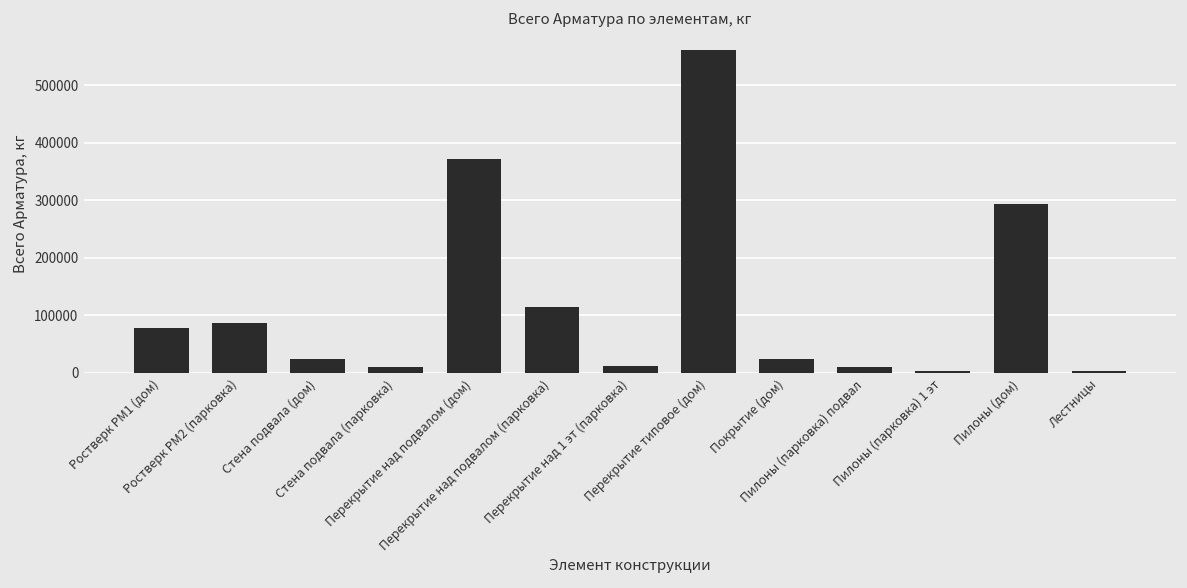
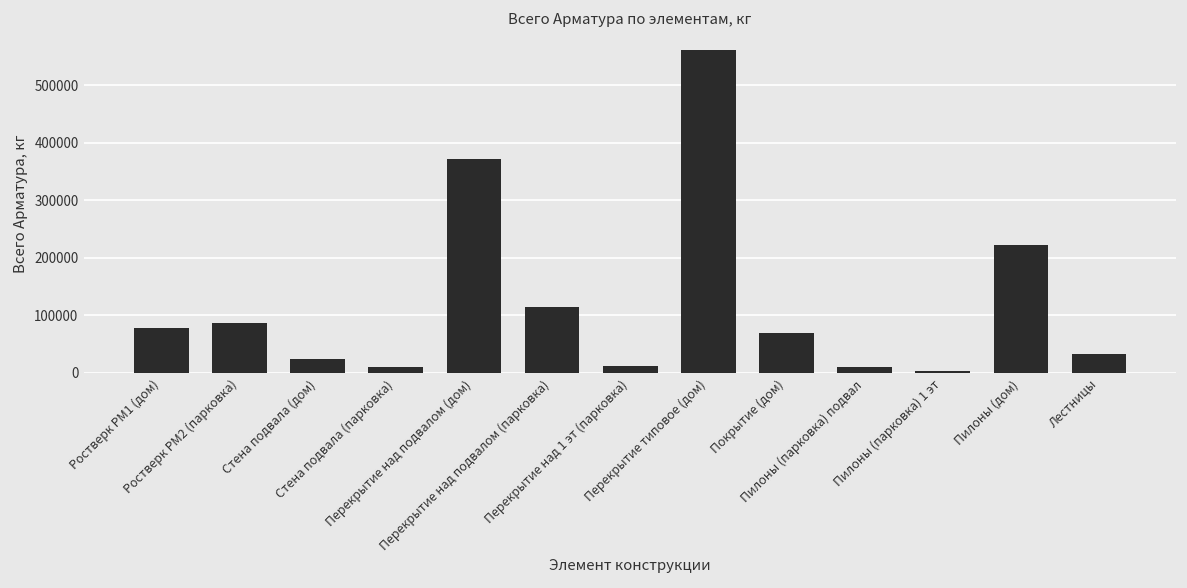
  {
    "Ростверк РМ1 (дом)": 80000,
    "Ростверк РМ2 (парковка)": 90000,
    "Стена подвала (дом)": 20000,
    "Стена подвала (парковка)": 10000,
    "Перекрытие над подвалом (дом)": 370000,
    "Перекрытие над подвалом (парковка)": 110000,
    "Перекрытие над 1 эт (парковка)": 10000,
    "Перекрытие типовое (дом)": 560000,
-   "Покрытие (дом)": 20000,
+   "Покрытие (дом)": 70000,
    "Пилоны (парковка) подвал": 10000,
-   "Пилоны (дом)": 290000,
-   "Лестницы": 0
+   "Пилоны (дом)": 220000,
+   "Лестницы": 30000
  }
